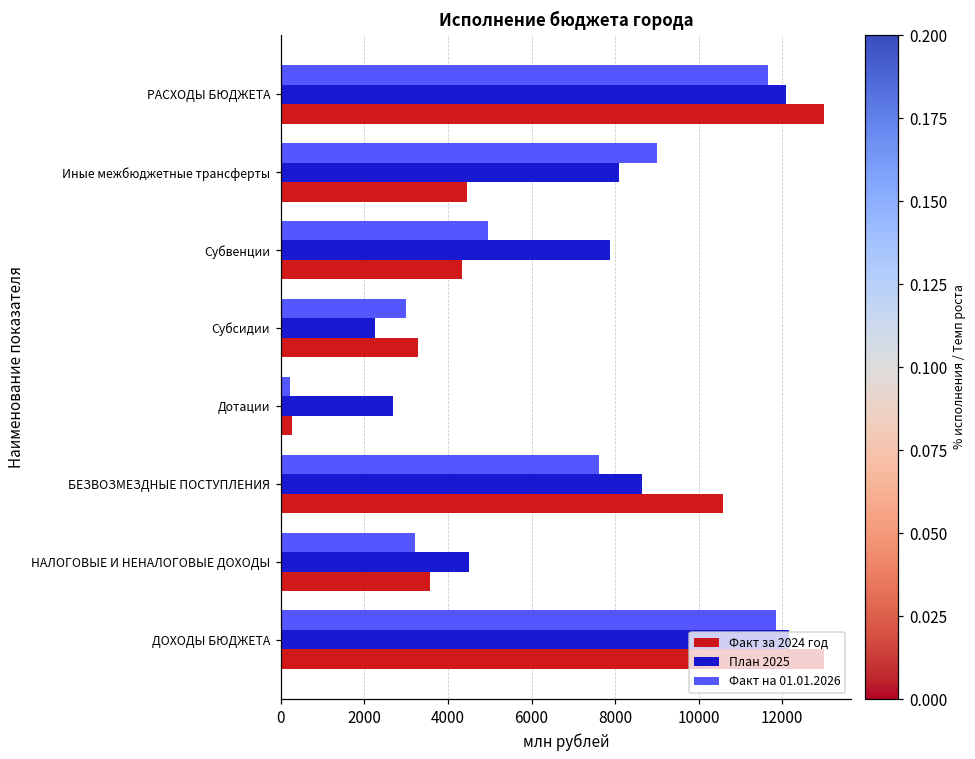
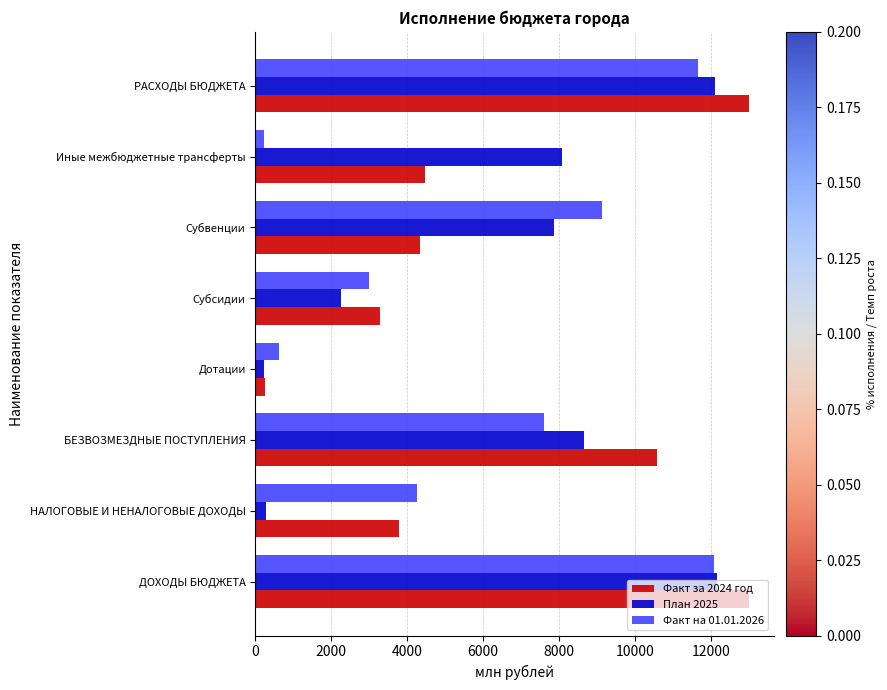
  {
    "Факт за 2024 год": {
      "РАСХОДЫ БЮДЖЕТА": 13000,
      "Иные межбюджетные трансферты": 4500,
      "Субвенции": 4300,
      "Субсидии": 3300,
      "Дотации": 300,
      "БЕЗВОЗМЕЗДНЫЕ ПОСТУПЛЕНИЯ": 10600,
-     "НАЛОГОВЫЕ И НЕНАЛОГОВЫЕ ДОХОДЫ": 3600
+     "НАЛОГОВЫЕ И НЕНАЛОГОВЫЕ ДОХОДЫ": 3800
    },
    "План 2025": {
      "РАСХОДЫ БЮДЖЕТА": 12100,
      "Иные межбюджетные трансферты": 8100,
      "Субвенции": 7900,
      "Субсидии": 2300,
-     "Дотации": 2700,
+     "Дотации": 200,
      "БЕЗВОЗМЕЗДНЫЕ ПОСТУПЛЕНИЯ": 8700,
-     "НАЛОГОВЫЕ И НЕНАЛОГОВЫЕ ДОХОДЫ": 4500
+     "НАЛОГОВЫЕ И НЕНАЛОГОВЫЕ ДОХОДЫ": 300
    },
    "Факт на 01.01.2026": {
      "РАСХОДЫ БЮДЖЕТА": 11700,
-     "Иные межбюджетные трансферты": 9000,
-     "Субвенции": 4900,
+     "Иные межбюджетные трансферты": 200,
+     "Субвенции": 9100,
      "Субсидии": 3000,
-     "Дотации": 200,
+     "Дотации": 600,
      "БЕЗВОЗМЕЗДНЫЕ ПОСТУПЛЕНИЯ": 7600,
-     "НАЛОГОВЫЕ И НЕНАЛОГОВЫЕ ДОХОДЫ": 3200,
-     "ДОХОДЫ БЮДЖЕТА": 11900
+     "НАЛОГОВЫЕ И НЕНАЛОГОВЫЕ ДОХОДЫ": 4300,
+     "ДОХОДЫ БЮДЖЕТА": 12100
    }
  }
